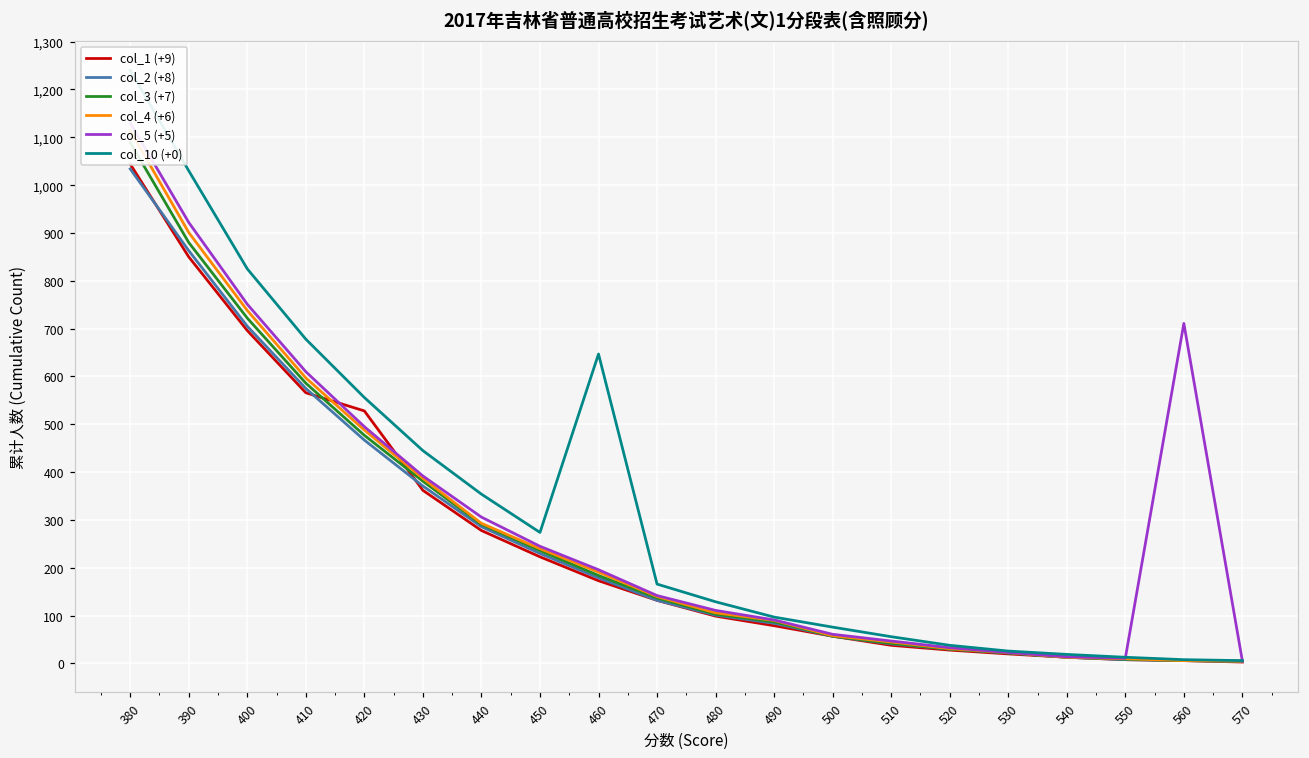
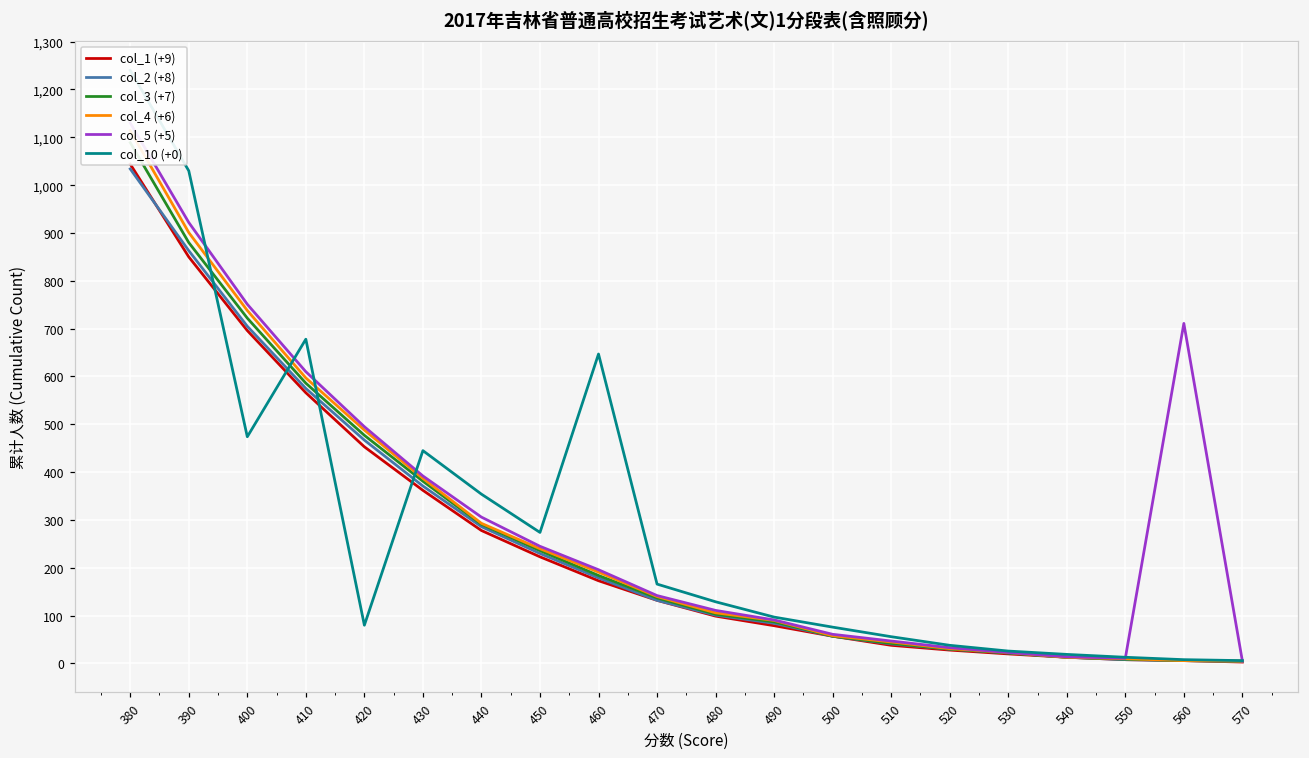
  {
    "col_1 (+9)": {
      "380": "1,040",
      "390": "850",
      "400": "700",
      "410": "570",
-     "420": "530",
+     "420": "450",
      "430": "360",
      "440": "280",
      "450": "220",
      "460": "170"
    },
    "col_2 (+8)": {
      "380": "1,030",
      "390": "860",
      "400": "710",
      "410": "580",
      "420": "470",
      "430": "370",
      "450": "230"
    },
    "col_3 (+7)": {
      "390": "880",
      "400": "720",
      "410": "590",
      "420": "480",
      "430": "380"
    },
    "col_4 (+6)": {
      "390": "900",
      "400": "740",
      "410": "600",
      "420": "490"
    },
    "col_5 (+5)": {
      "390": "920",
      "400": "750",
      "410": "610",
      "420": "500",
      "440": "310",
      "560": "710"
    },
    "col_10 (+0)": {
      "390": "1,030",
-     "400": "830",
+     "400": "470",
      "410": "680",
-     "420": "560",
+     "420": "80",
      "430": "450",
      "440": "350",
      "450": "270",
      "460": "650",
      "470": "170",
      "480": "130",
      "490": "100",
      "500": "80",
      "510": "60"
    }
  }
